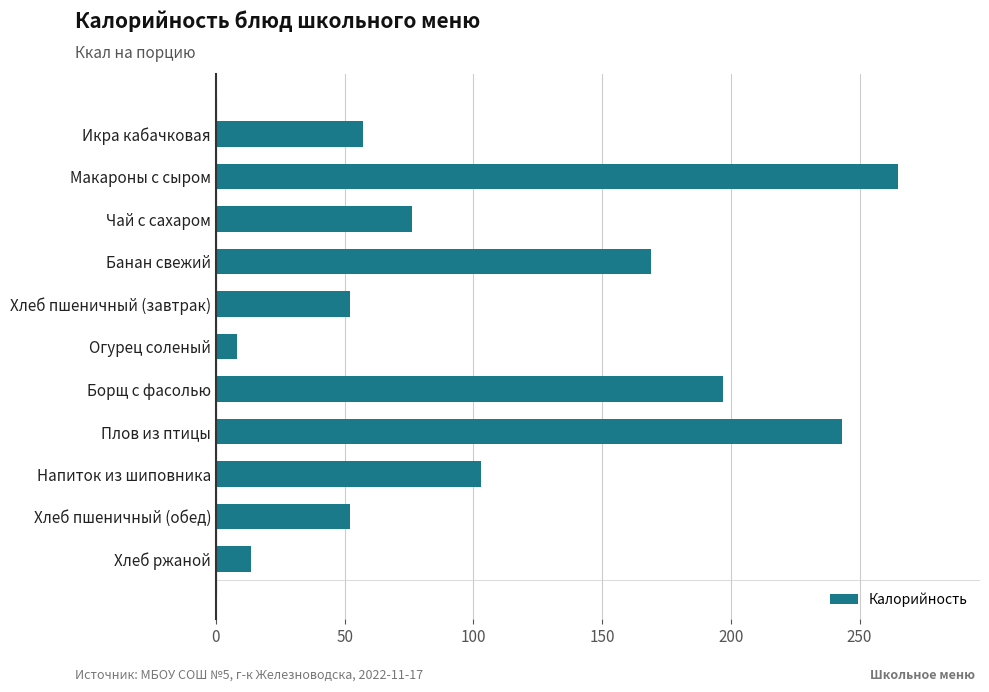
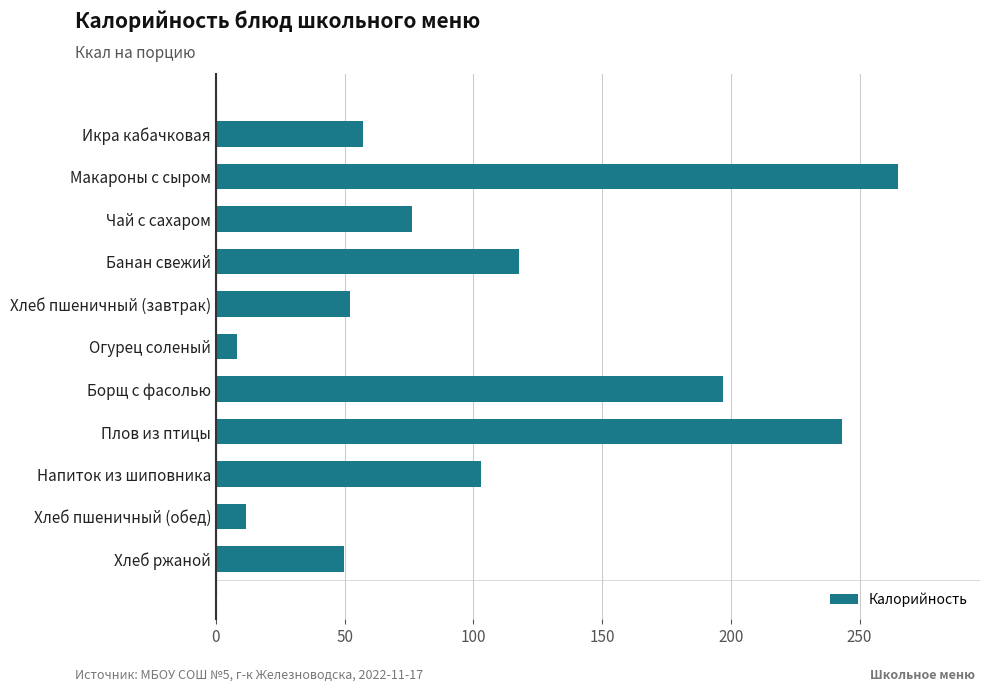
  {
    "Калорийность": {
      "Икра кабачковая": 57,
      "Макароны с сыром": 265,
      "Чай с сахаром": 76,
-     "Банан свежий": 169,
+     "Банан свежий": 118,
      "Хлеб пшеничный (завтрак)": 52,
      "Огурец соленый": 8,
      "Борщ с фасолью": 197,
      "Плов из птицы": 243,
      "Напиток из шиповника": 103,
-     "Хлеб пшеничный (обед)": 52,
-     "Хлеб ржаной": 14
+     "Хлеб пшеничный (обед)": 12,
+     "Хлеб ржаной": 50
    }
  }
